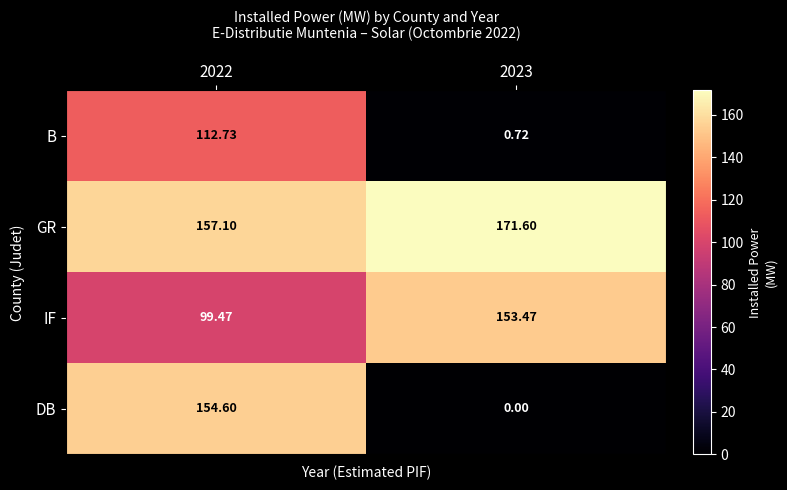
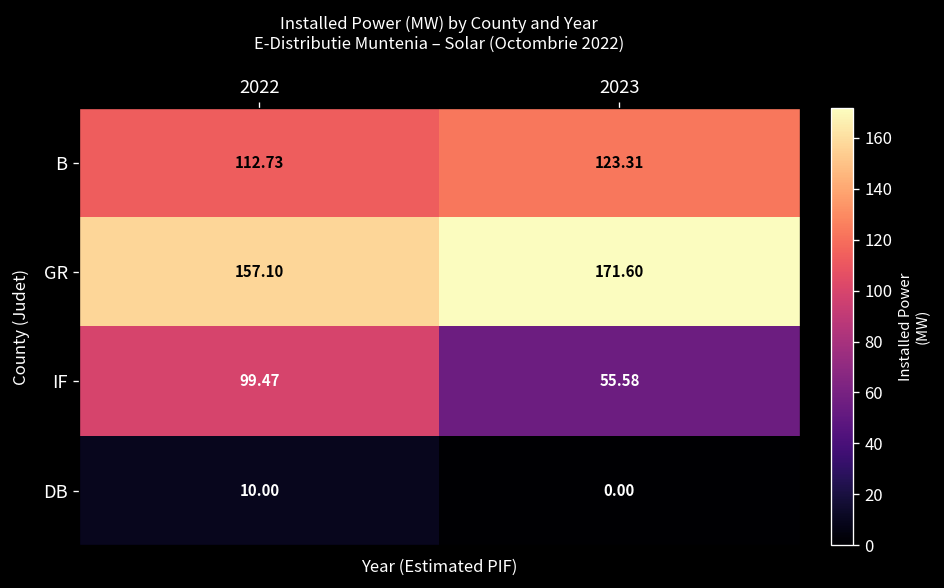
  {
    "B": {
      "2022": 112.73,
-     "2023": 0.72
+     "2023": 123.31
    },
    "GR": {
      "2022": 157.10,
      "2023": 171.60
    },
    "IF": {
      "2022": 99.47,
-     "2023": 153.47
+     "2023": 55.58
    },
    "DB": {
-     "2022": 154.60,
+     "2022": 10.00,
      "2023": 0.00
    }
  }
